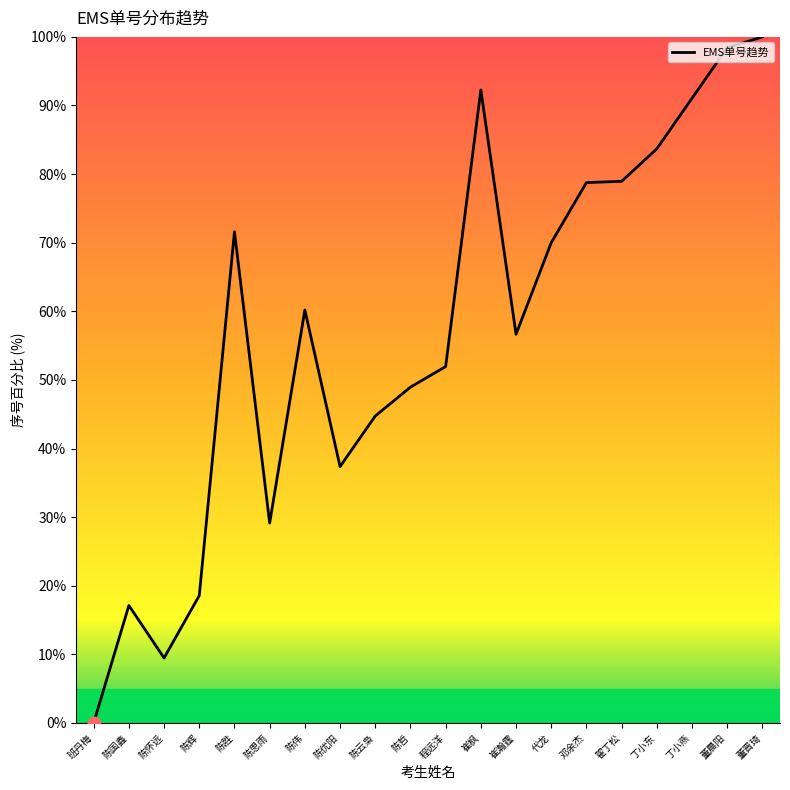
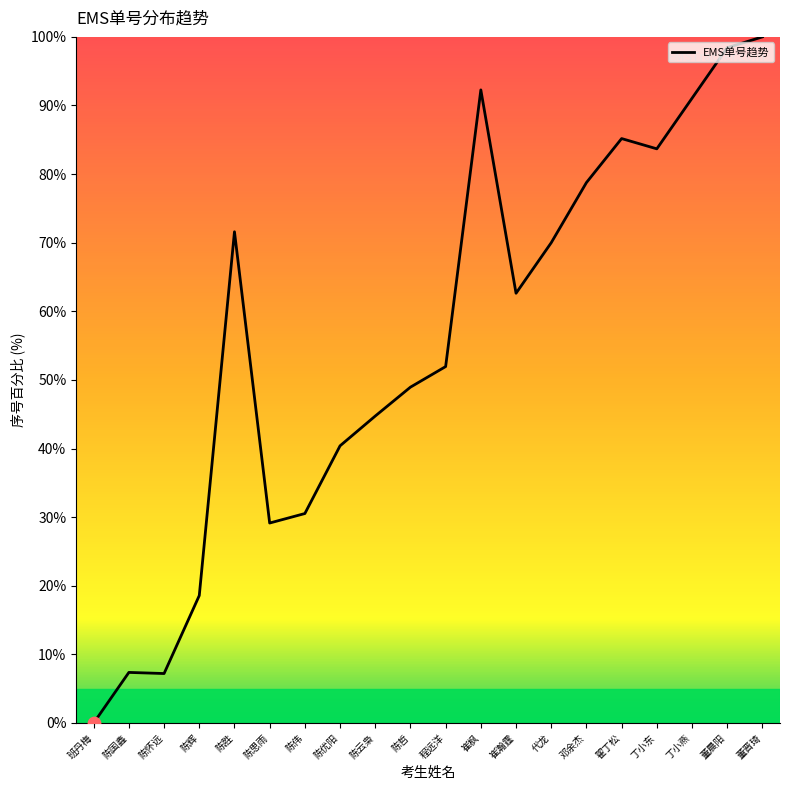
  {
    "EMS单号趋势": {
-     "陈国鑫": "17%",
-     "陈怀远": "9%",
+     "陈国鑫": "7%",
+     "陈怀远": "7%",
      "陈辉": "19%",
      "陈胜": "72%",
      "陈思雨": "29%",
-     "陈伟": "60%",
-     "陈优阳": "37%",
+     "陈伟": "31%",
+     "陈优阳": "40%",
      "陈云枭": "45%",
      "陈哲": "49%",
      "程远洋": "52%",
      "崔枫": "92%",
-     "崔瀚霆": "57%",
+     "崔瀚霆": "63%",
      "代龙": "70%",
      "邓余杰": "79%",
-     "翟丁松": "79%",
+     "翟丁松": "85%",
      "丁小东": "84%",
      "丁小燕": "91%",
      "董晋琦": "100%"
    }
  }
